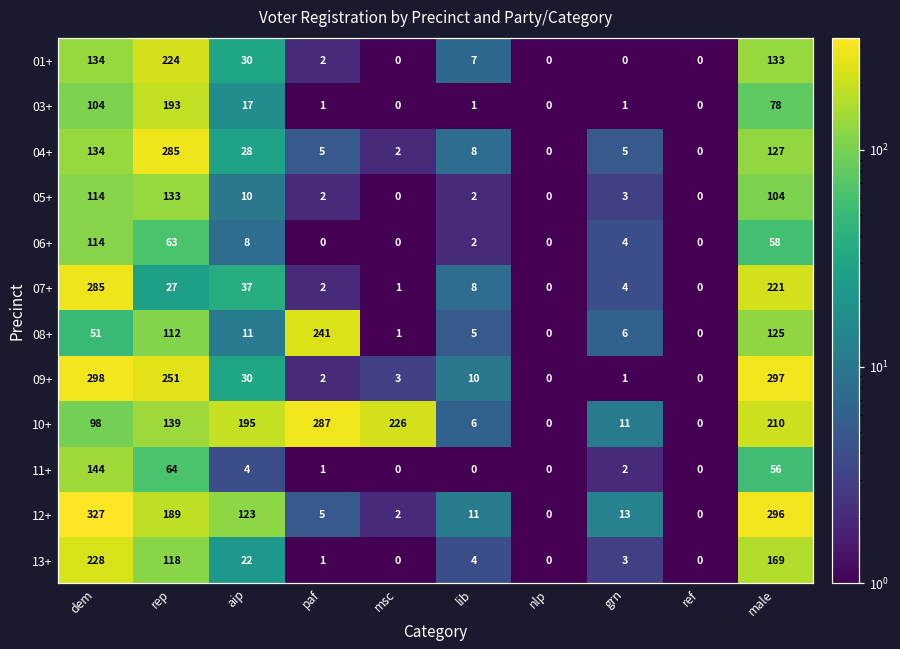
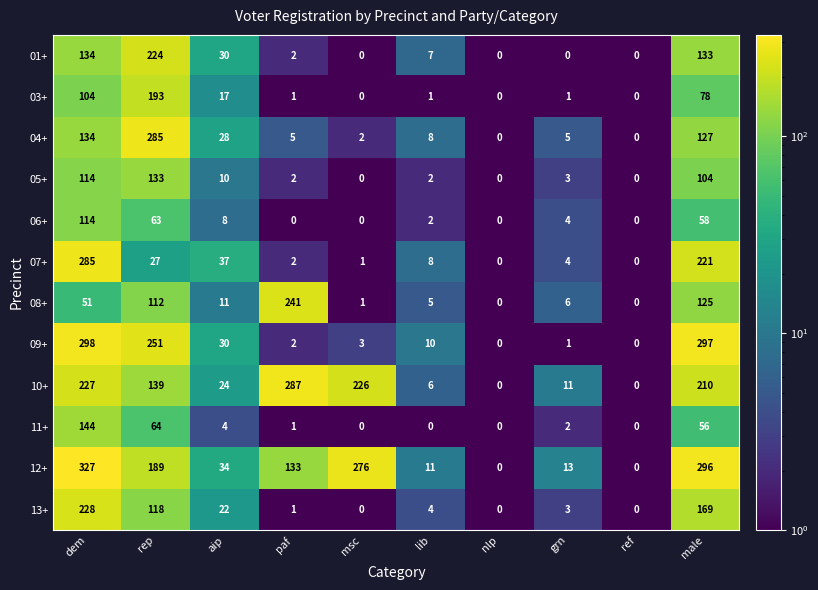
  {
    "01+": {
      "dem": 134,
      "rep": 224,
      "aip": 30,
      "paf": 2,
      "msc": 0,
      "lib": 7,
      "nlp": 0,
      "grn": 0,
      "ref": 0,
      "male": 133
    },
    "03+": {
      "dem": 104,
      "rep": 193,
      "aip": 17,
      "paf": 1,
      "msc": 0,
      "lib": 1,
      "nlp": 0,
      "grn": 1,
      "ref": 0,
      "male": 78
    },
    "04+": {
      "dem": 134,
      "rep": 285,
      "aip": 28,
      "paf": 5,
      "msc": 2,
      "lib": 8,
      "nlp": 0,
      "grn": 5,
      "ref": 0,
      "male": 127
    },
    "05+": {
      "dem": 114,
      "rep": 133,
      "aip": 10,
      "paf": 2,
      "msc": 0,
      "lib": 2,
      "nlp": 0,
      "grn": 3,
      "ref": 0,
      "male": 104
    },
    "06+": {
      "dem": 114,
      "rep": 63,
      "aip": 8,
      "paf": 0,
      "msc": 0,
      "lib": 2,
      "nlp": 0,
      "grn": 4,
      "ref": 0,
      "male": 58
    },
    "07+": {
      "dem": 285,
      "rep": 27,
      "aip": 37,
      "paf": 2,
      "msc": 1,
      "lib": 8,
      "nlp": 0,
      "grn": 4,
      "ref": 0,
      "male": 221
    },
    "08+": {
      "dem": 51,
      "rep": 112,
      "aip": 11,
      "paf": 241,
      "msc": 1,
      "lib": 5,
      "nlp": 0,
      "grn": 6,
      "ref": 0,
      "male": 125
    },
    "09+": {
      "dem": 298,
      "rep": 251,
      "aip": 30,
      "paf": 2,
      "msc": 3,
      "lib": 10,
      "nlp": 0,
      "grn": 1,
      "ref": 0,
      "male": 297
    },
    "10+": {
-     "dem": 98,
+     "dem": 227,
      "rep": 139,
-     "aip": 195,
+     "aip": 24,
      "paf": 287,
      "msc": 226,
      "lib": 6,
      "nlp": 0,
      "grn": 11,
      "ref": 0,
      "male": 210
    },
    "11+": {
      "dem": 144,
      "rep": 64,
      "aip": 4,
      "paf": 1,
      "msc": 0,
      "lib": 0,
      "nlp": 0,
      "grn": 2,
      "ref": 0,
      "male": 56
    },
    "12+": {
      "dem": 327,
      "rep": 189,
-     "aip": 123,
-     "paf": 5,
-     "msc": 2,
+     "aip": 34,
+     "paf": 133,
+     "msc": 276,
      "lib": 11,
      "nlp": 0,
      "grn": 13,
      "ref": 0,
      "male": 296
    },
    "13+": {
      "dem": 228,
      "rep": 118,
      "aip": 22,
      "paf": 1,
      "msc": 0,
      "lib": 4,
      "nlp": 0,
      "grn": 3,
      "ref": 0,
      "male": 169
    }
  }
